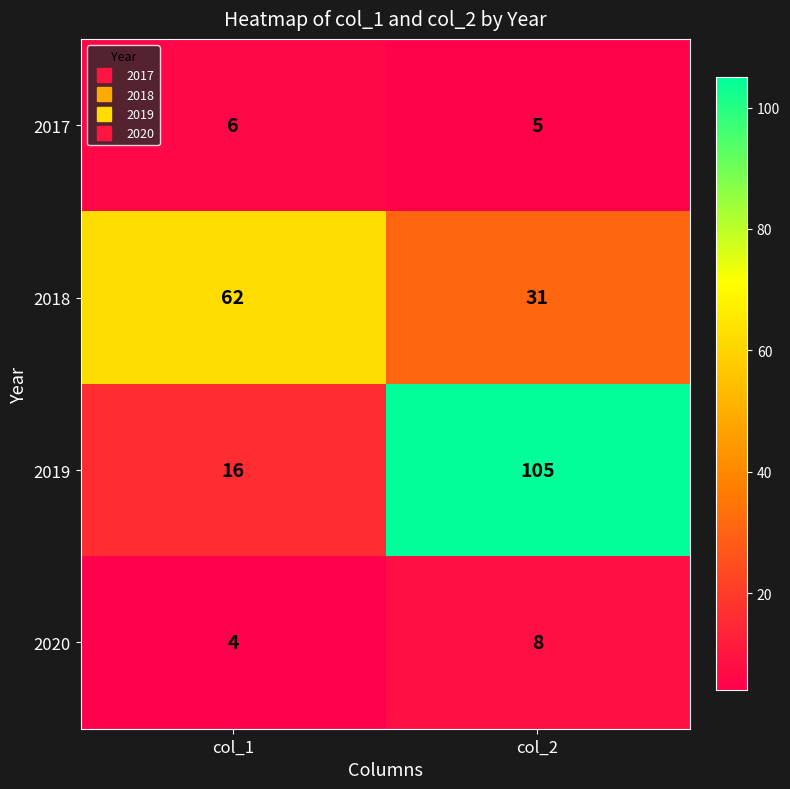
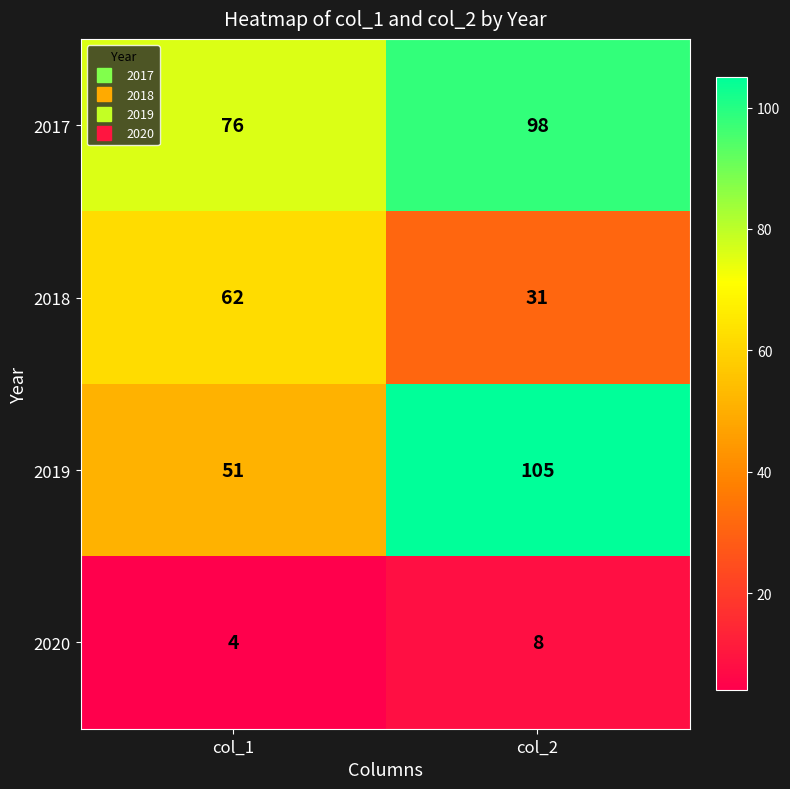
  {
    "2017": {
-     "col_1": 6,
-     "col_2": 5
+     "col_1": 76,
+     "col_2": 98
    },
    "2018": {
      "col_1": 62,
      "col_2": 31
    },
    "2019": {
-     "col_1": 16,
+     "col_1": 51,
      "col_2": 105
    },
    "2020": {
      "col_1": 4,
      "col_2": 8
    }
  }
